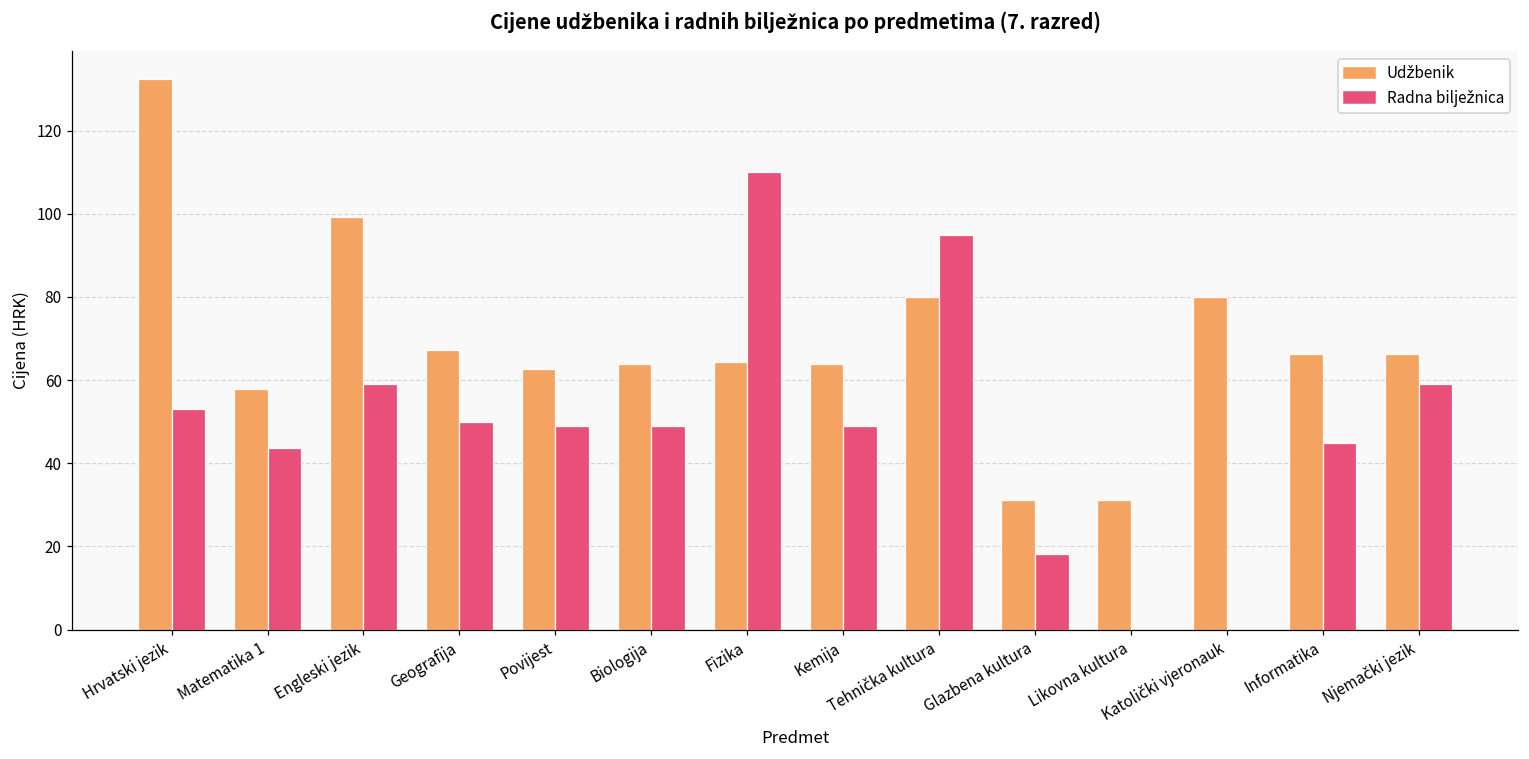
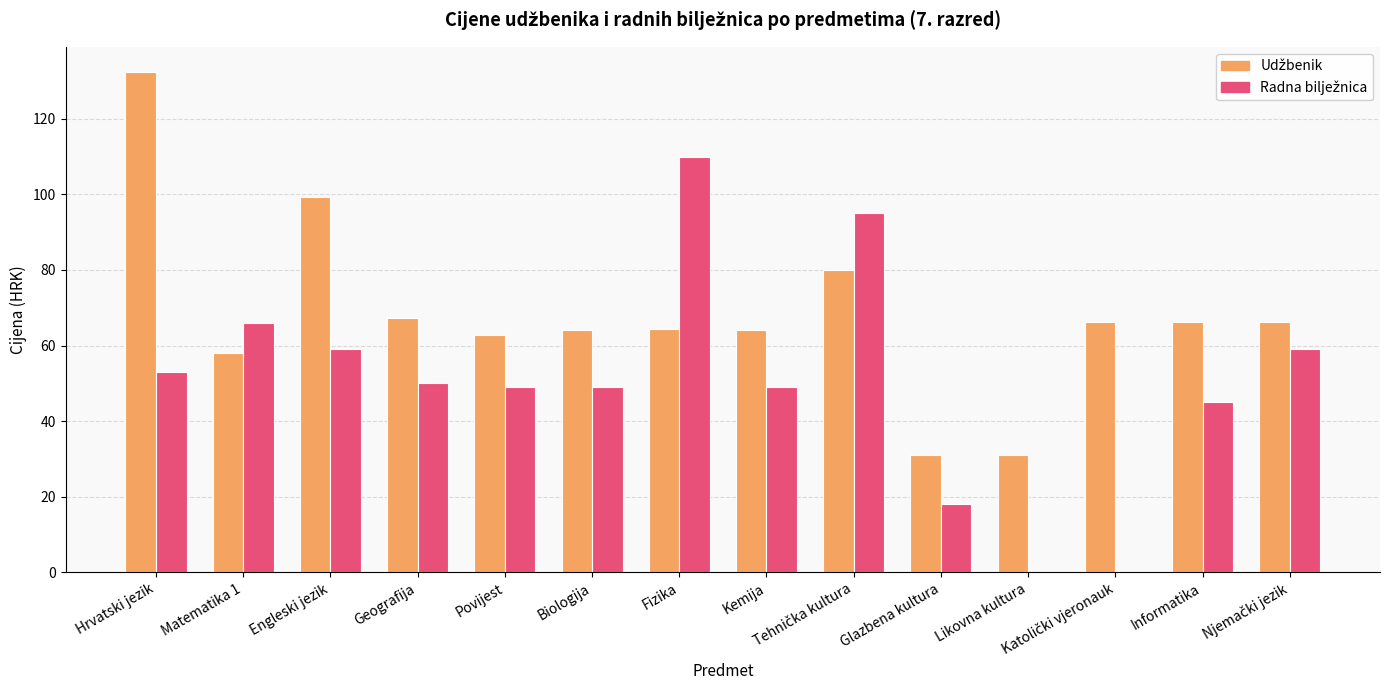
  {
    "Udžbenik": {
      "Hrvatski jezik": 132,
      "Matematika 1": 58,
      "Engleski jezik": 99,
      "Geografija": 67,
      "Povijest": 63,
      "Biologija": 64,
      "Fizika": 64,
      "Kemija": 64,
      "Tehnička kultura": 80,
      "Glazbena kultura": 31,
      "Likovna kultura": 31,
-     "Katolički vjeronauk": 80,
+     "Katolički vjeronauk": 66,
      "Informatika": 66,
      "Njemački jezik": 66
    },
    "Radna bilježnica": {
      "Hrvatski jezik": 53,
-     "Matematika 1": 44,
+     "Matematika 1": 66,
      "Engleski jezik": 59,
      "Geografija": 50,
      "Povijest": 49,
      "Biologija": 49,
      "Fizika": 110,
      "Kemija": 49,
      "Tehnička kultura": 95,
      "Glazbena kultura": 18,
      "Likovna kultura": 0,
      "Katolički vjeronauk": 0,
      "Informatika": 45,
      "Njemački jezik": 59
    }
  }
